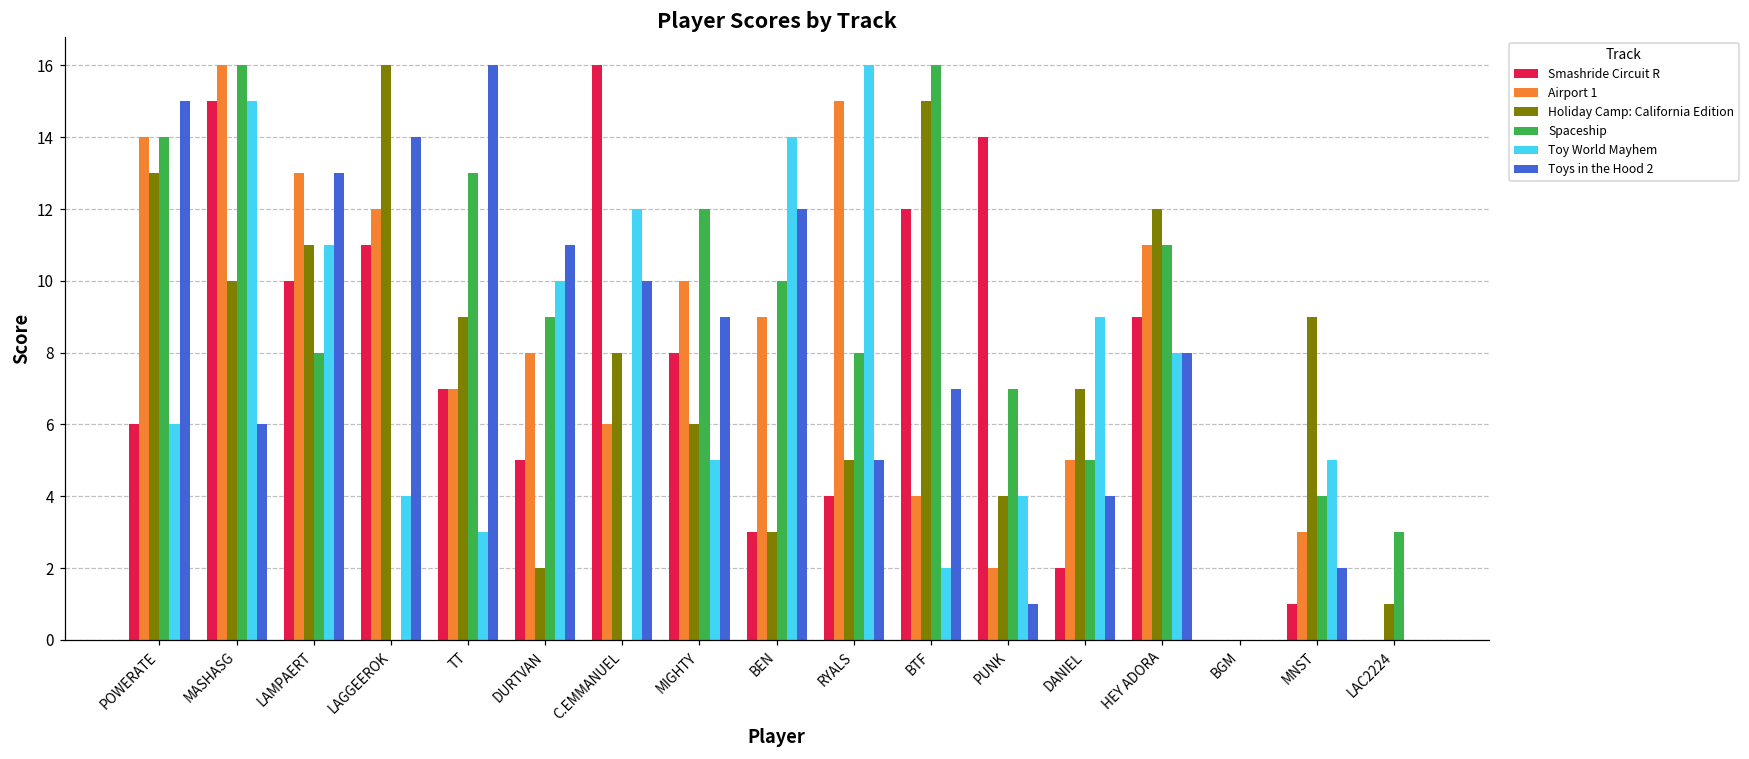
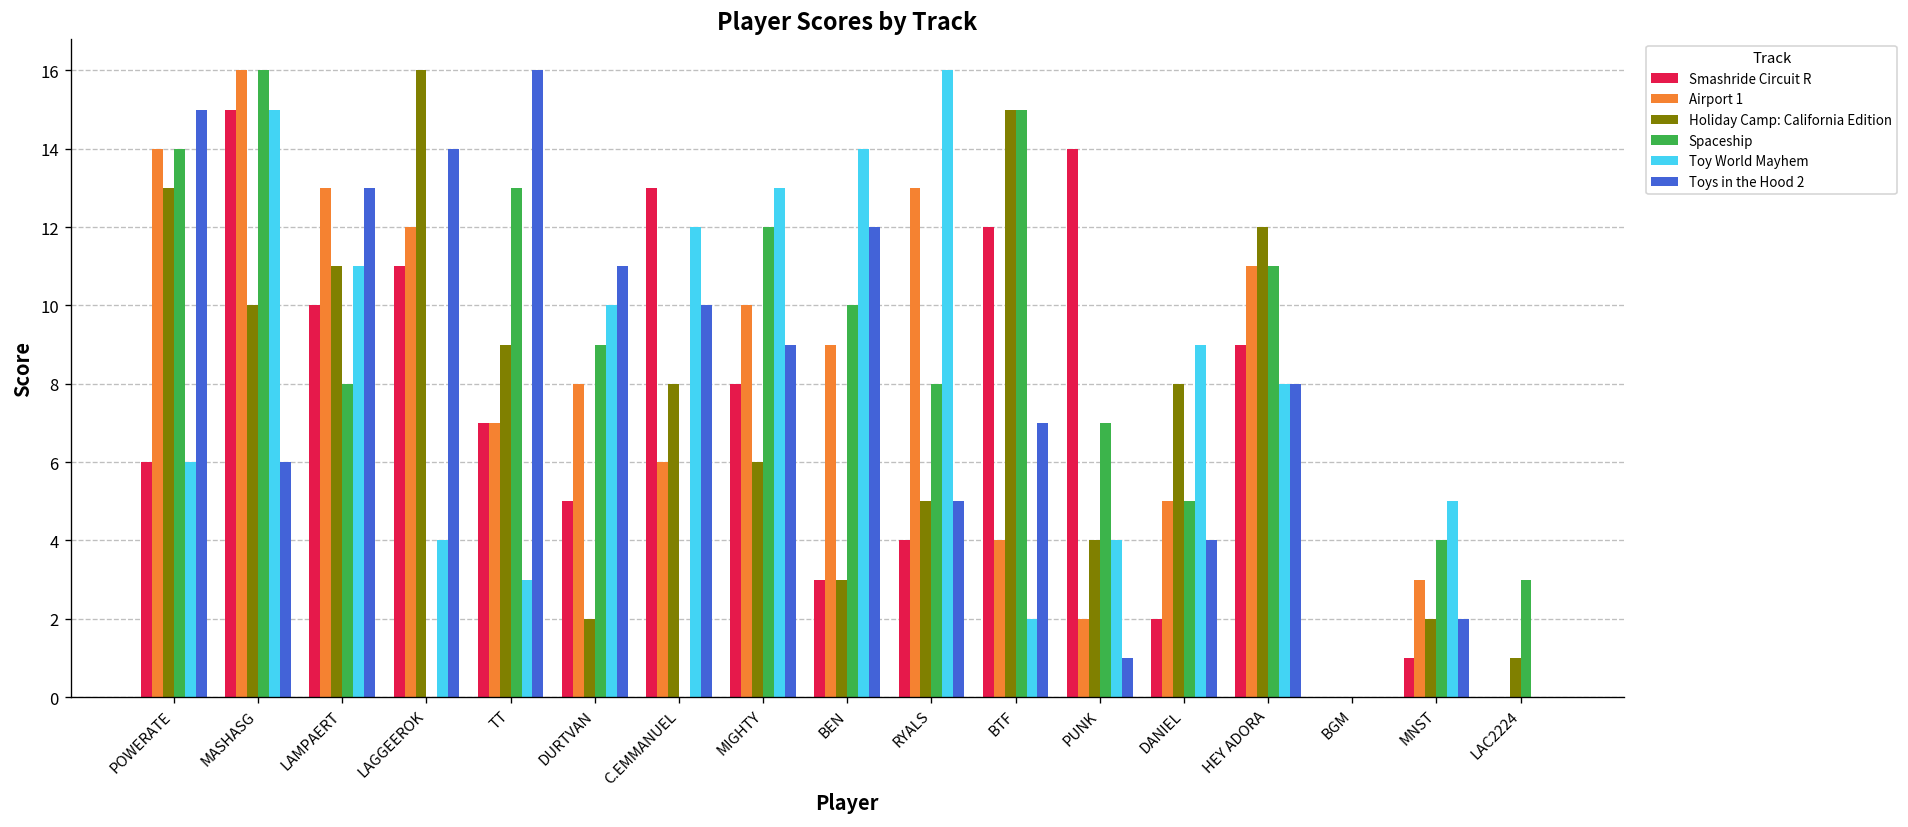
  {
    "Smashride Circuit R": {
      "POWERATE": 6,
      "MASHASG": 15,
      "LAMPAERT": 10,
      "LAGGEEROK": 11,
      "TT": 7,
      "DURTVAN": 5,
-     "C.EMMANUEL": 16,
+     "C.EMMANUEL": 13,
      "MIGHTY": 8,
      "BEN": 3,
      "RYALS": 4,
      "BTF": 12,
      "PUNK": 14,
      "DANIEL": 2,
      "HEY ADORA": 9,
      "BGM": 0,
      "MNST": 1,
      "LAC2224": 0
    },
    "Airport 1": {
      "POWERATE": 14,
      "MASHASG": 16,
      "LAMPAERT": 13,
      "LAGGEEROK": 12,
      "TT": 7,
      "DURTVAN": 8,
      "C.EMMANUEL": 6,
      "MIGHTY": 10,
      "BEN": 9,
-     "RYALS": 15,
+     "RYALS": 13,
      "BTF": 4,
      "PUNK": 2,
      "DANIEL": 5,
      "HEY ADORA": 11,
      "BGM": 0,
      "MNST": 3,
      "LAC2224": 0
    },
    "Holiday Camp: California Edition": {
      "POWERATE": 13,
      "MASHASG": 10,
      "LAMPAERT": 11,
      "LAGGEEROK": 16,
      "TT": 9,
      "DURTVAN": 2,
      "C.EMMANUEL": 8,
      "MIGHTY": 6,
      "BEN": 3,
      "RYALS": 5,
      "BTF": 15,
      "PUNK": 4,
-     "DANIEL": 7,
+     "DANIEL": 8,
      "HEY ADORA": 12,
      "BGM": 0,
-     "MNST": 9,
+     "MNST": 2,
      "LAC2224": 1
    },
    "Spaceship": {
      "POWERATE": 14,
      "MASHASG": 16,
      "LAMPAERT": 8,
      "LAGGEEROK": 0,
      "TT": 13,
      "DURTVAN": 9,
      "C.EMMANUEL": 0,
      "MIGHTY": 12,
      "BEN": 10,
      "RYALS": 8,
-     "BTF": 16,
+     "BTF": 15,
      "PUNK": 7,
      "DANIEL": 5,
      "HEY ADORA": 11,
      "BGM": 0,
      "MNST": 4,
      "LAC2224": 3
    },
    "Toy World Mayhem": {
      "POWERATE": 6,
      "MASHASG": 15,
      "LAMPAERT": 11,
      "LAGGEEROK": 4,
      "TT": 3,
      "DURTVAN": 10,
      "C.EMMANUEL": 12,
-     "MIGHTY": 5,
+     "MIGHTY": 13,
      "BEN": 14,
      "RYALS": 16,
      "BTF": 2,
      "PUNK": 4,
      "DANIEL": 9,
      "HEY ADORA": 8,
      "BGM": 0,
      "MNST": 5,
      "LAC2224": 0
    },
    "Toys in the Hood 2": {
      "POWERATE": 15,
      "MASHASG": 6,
      "LAMPAERT": 13,
      "LAGGEEROK": 14,
      "TT": 16,
      "DURTVAN": 11,
      "C.EMMANUEL": 10,
      "MIGHTY": 9,
      "BEN": 12,
      "RYALS": 5,
      "BTF": 7,
      "PUNK": 1,
      "DANIEL": 4,
      "HEY ADORA": 8,
      "BGM": 0,
      "MNST": 2,
      "LAC2224": 0
    }
  }
